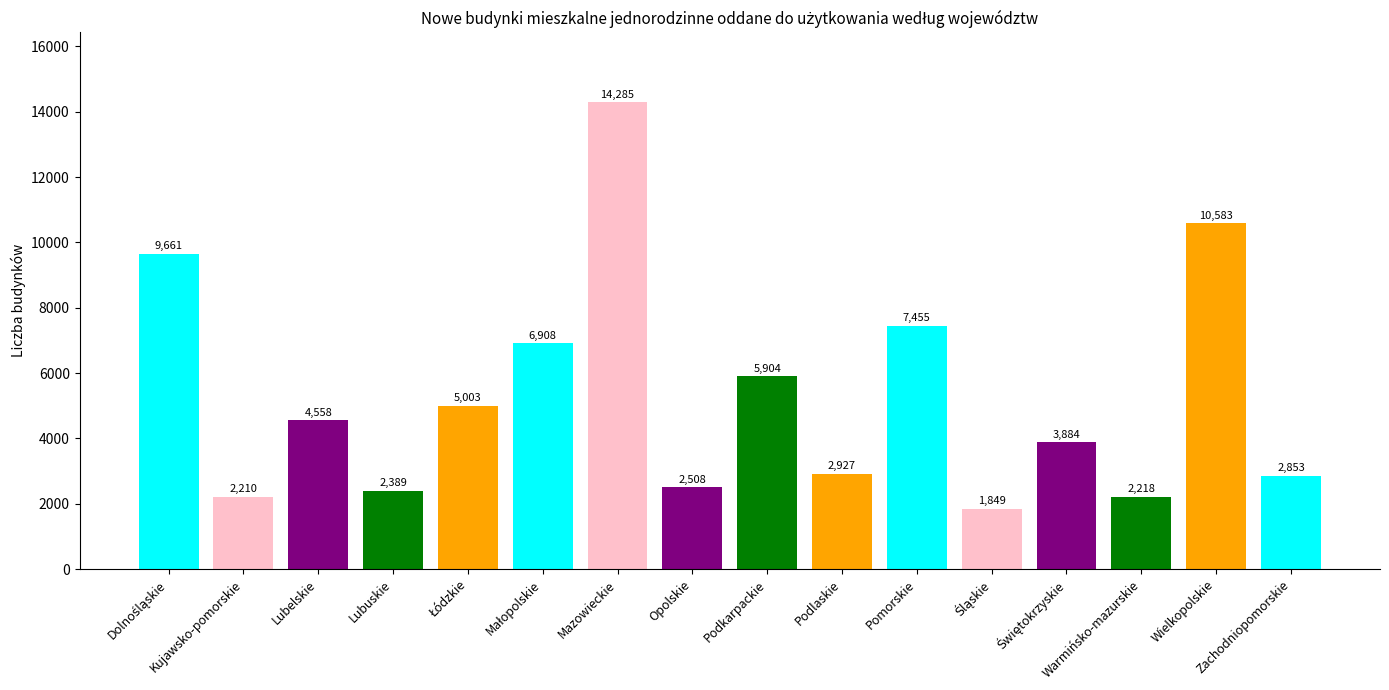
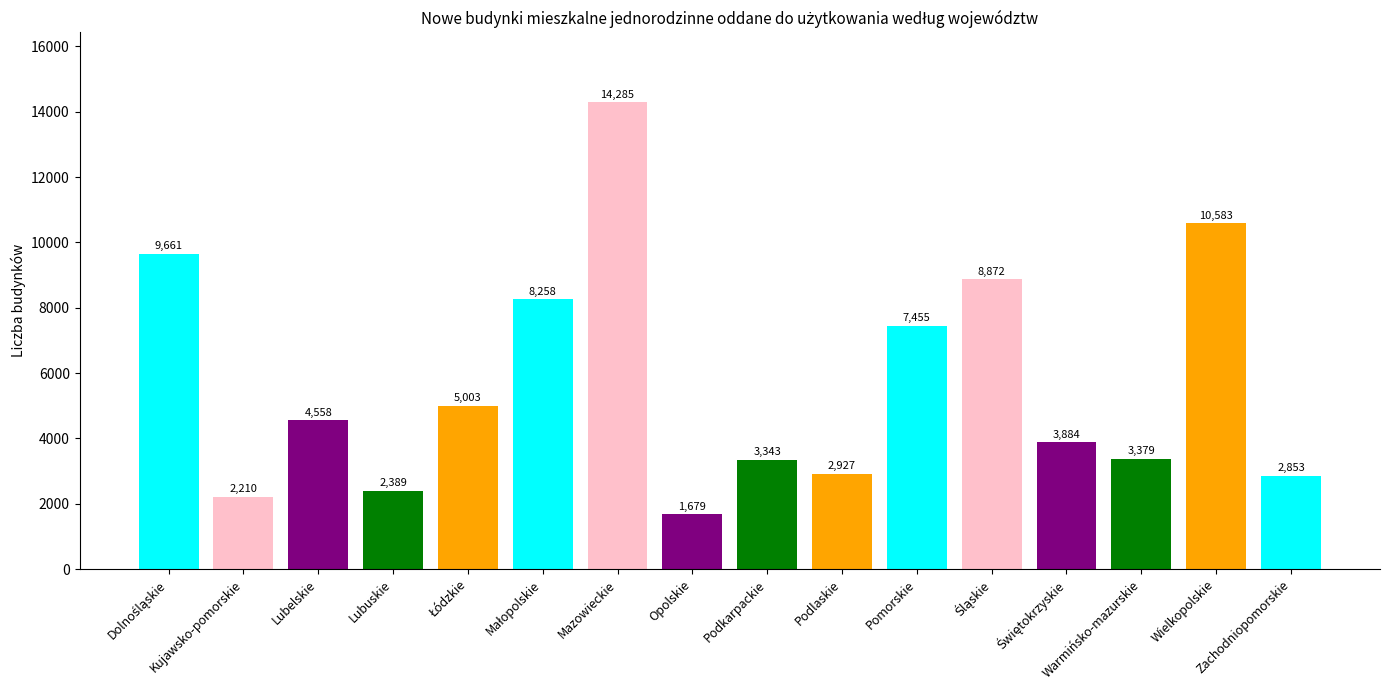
  {
    "Dolnośląskie": "9,661",
    "Kujawsko-pomorskie": "2,210",
    "Lubelskie": "4,558",
    "Lubuskie": "2,389",
    "Łódzkie": "5,003",
-   "Małopolskie": "6,908",
+   "Małopolskie": "8,258",
    "Mazowieckie": "14,285",
-   "Opolskie": "2,508",
-   "Podkarpackie": "5,904",
+   "Opolskie": "1,679",
+   "Podkarpackie": "3,343",
    "Podlaskie": "2,927",
    "Pomorskie": "7,455",
-   "Śląskie": "1,849",
+   "Śląskie": "8,872",
    "Świętokrzyskie": "3,884",
-   "Warmińsko-mazurskie": "2,218",
+   "Warmińsko-mazurskie": "3,379",
    "Wielkopolskie": "10,583",
    "Zachodniopomorskie": "2,853"
  }
